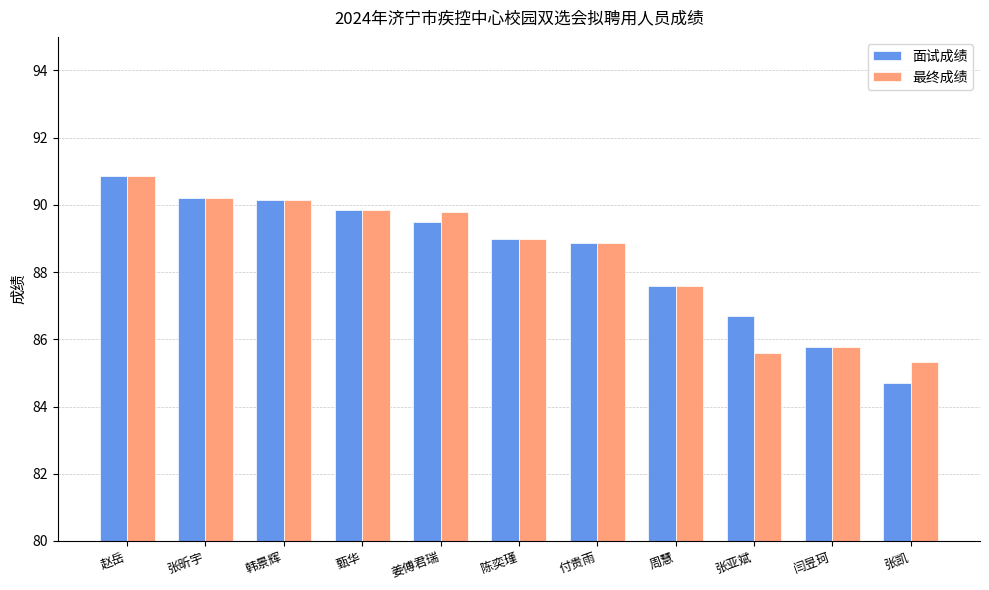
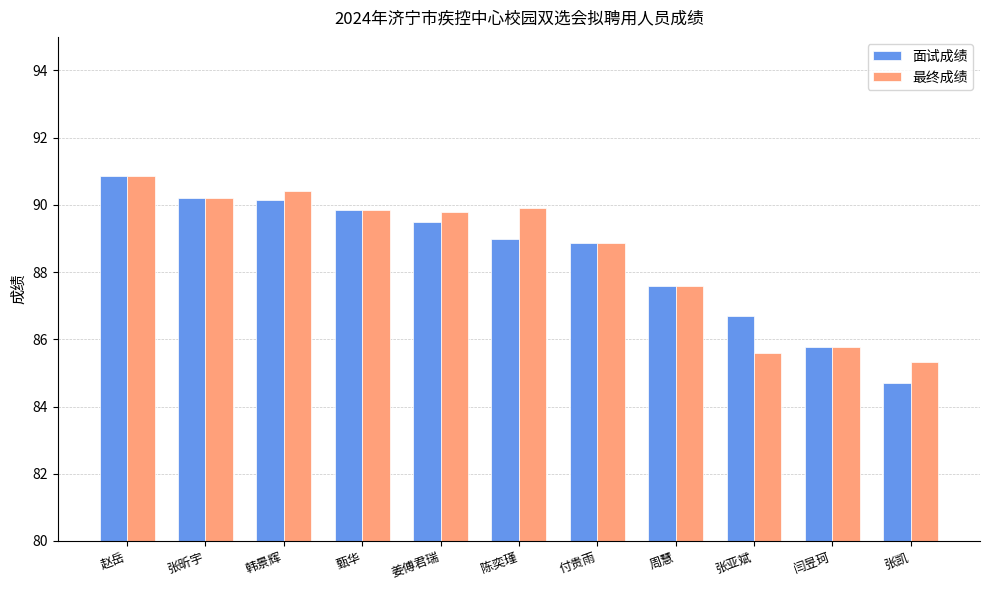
  {
    "面试成绩": {
      "赵岳": 90.9,
      "张昕宇": 90.2,
      "韩景辉": 90.2,
      "甄华": 89.8,
      "姜傅君瑞": 89.5,
      "陈奕瑾": 89.0,
      "付贵雨": 88.9,
      "周慧": 87.6,
      "张亚斌": 86.7,
      "闫昱珂": 85.8,
      "张凯": 84.7
    },
    "最终成绩": {
      "赵岳": 90.9,
      "张昕宇": 90.2,
-     "韩景辉": 90.2,
+     "韩景辉": 90.4,
      "甄华": 89.8,
      "姜傅君瑞": 89.8,
-     "陈奕瑾": 89.0,
+     "陈奕瑾": 89.9,
      "付贵雨": 88.9,
      "周慧": 87.6,
      "张亚斌": 85.6,
      "闫昱珂": 85.8,
      "张凯": 85.3
    }
  }
